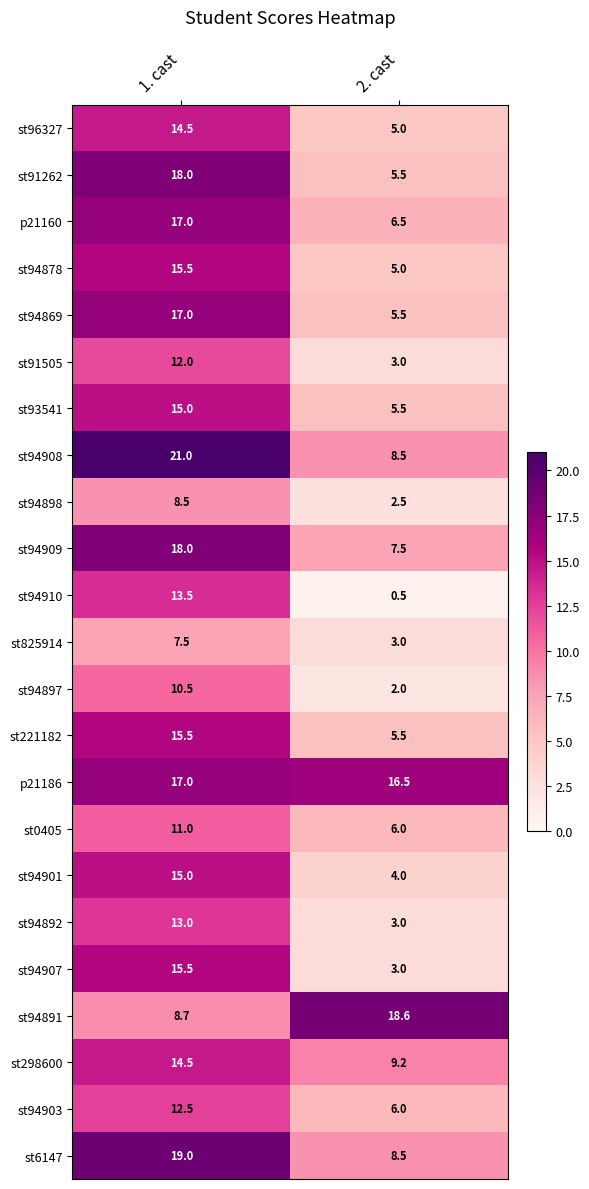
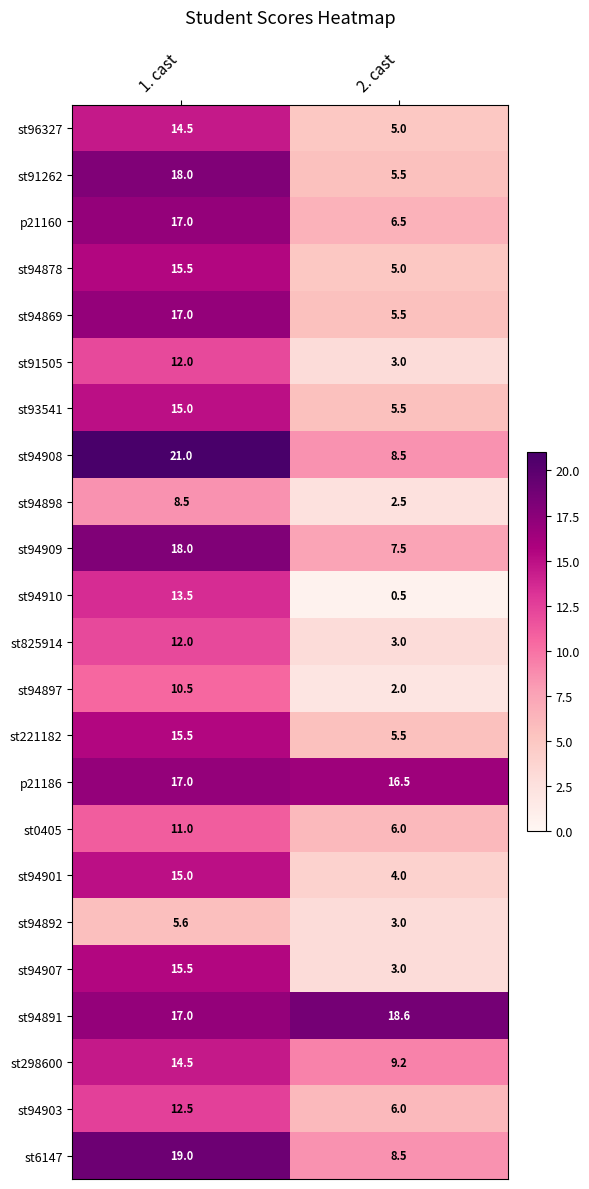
  {
    "st96327": {
      "1. cast": 14.5,
      "2. cast": 5.0
    },
    "st91262": {
      "1. cast": 18.0,
      "2. cast": 5.5
    },
    "p21160": {
      "1. cast": 17.0,
      "2. cast": 6.5
    },
    "st94878": {
      "1. cast": 15.5,
      "2. cast": 5.0
    },
    "st94869": {
      "1. cast": 17.0,
      "2. cast": 5.5
    },
    "st91505": {
      "1. cast": 12.0,
      "2. cast": 3.0
    },
    "st93541": {
      "1. cast": 15.0,
      "2. cast": 5.5
    },
    "st94908": {
      "1. cast": 21.0,
      "2. cast": 8.5
    },
    "st94898": {
      "1. cast": 8.5,
      "2. cast": 2.5
    },
    "st94909": {
      "1. cast": 18.0,
      "2. cast": 7.5
    },
    "st94910": {
      "1. cast": 13.5,
      "2. cast": 0.5
    },
    "st825914": {
-     "1. cast": 7.5,
+     "1. cast": 12.0,
      "2. cast": 3.0
    },
    "st94897": {
      "1. cast": 10.5,
      "2. cast": 2.0
    },
    "st221182": {
      "1. cast": 15.5,
      "2. cast": 5.5
    },
    "p21186": {
      "1. cast": 17.0,
      "2. cast": 16.5
    },
    "st0405": {
      "1. cast": 11.0,
      "2. cast": 6.0
    },
    "st94901": {
      "1. cast": 15.0,
      "2. cast": 4.0
    },
    "st94892": {
-     "1. cast": 13.0,
+     "1. cast": 5.6,
      "2. cast": 3.0
    },
    "st94907": {
      "1. cast": 15.5,
      "2. cast": 3.0
    },
    "st94891": {
-     "1. cast": 8.7,
+     "1. cast": 17.0,
      "2. cast": 18.6
    },
    "st298600": {
      "1. cast": 14.5,
      "2. cast": 9.2
    },
    "st94903": {
      "1. cast": 12.5,
      "2. cast": 6.0
    },
    "st6147": {
      "1. cast": 19.0,
      "2. cast": 8.5
    }
  }
